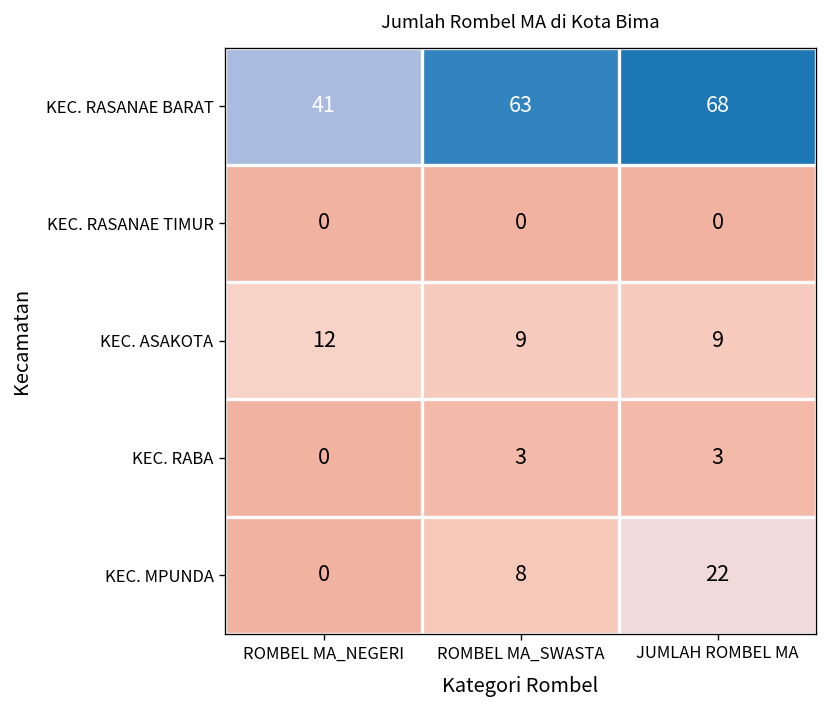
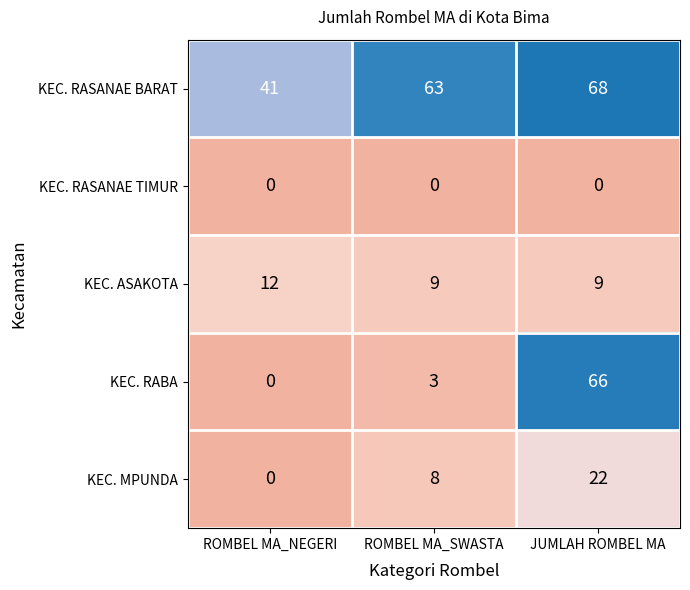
  {
    "KEC. RASANAE BARAT": {
      "ROMBEL MA_NEGERI": 41,
      "ROMBEL MA_SWASTA": 63,
      "JUMLAH ROMBEL MA": 68
    },
    "KEC. RASANAE TIMUR": {
      "ROMBEL MA_NEGERI": 0,
      "ROMBEL MA_SWASTA": 0,
      "JUMLAH ROMBEL MA": 0
    },
    "KEC. ASAKOTA": {
      "ROMBEL MA_NEGERI": 12,
      "ROMBEL MA_SWASTA": 9,
      "JUMLAH ROMBEL MA": 9
    },
    "KEC. RABA": {
      "ROMBEL MA_NEGERI": 0,
      "ROMBEL MA_SWASTA": 3,
-     "JUMLAH ROMBEL MA": 3
+     "JUMLAH ROMBEL MA": 66
    },
    "KEC. MPUNDA": {
      "ROMBEL MA_NEGERI": 0,
      "ROMBEL MA_SWASTA": 8,
      "JUMLAH ROMBEL MA": 22
    }
  }
